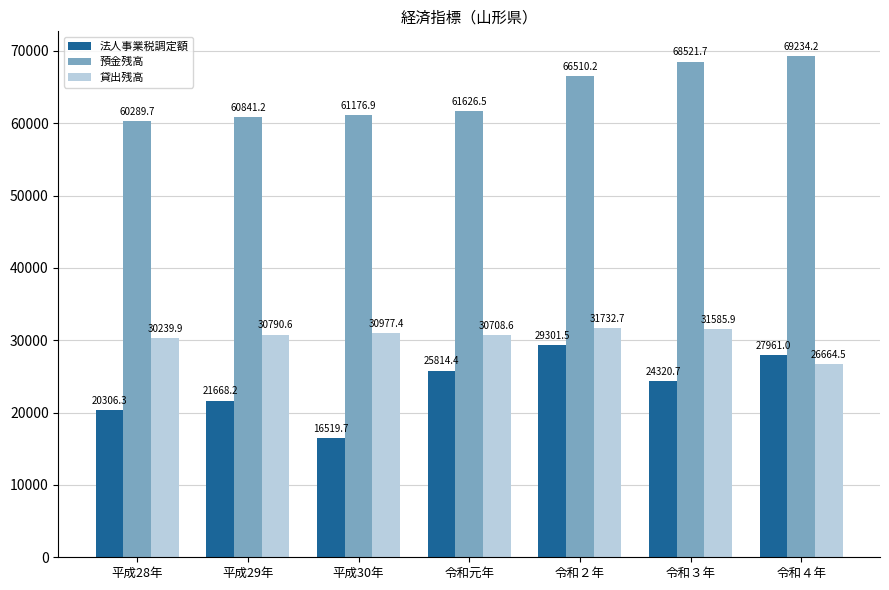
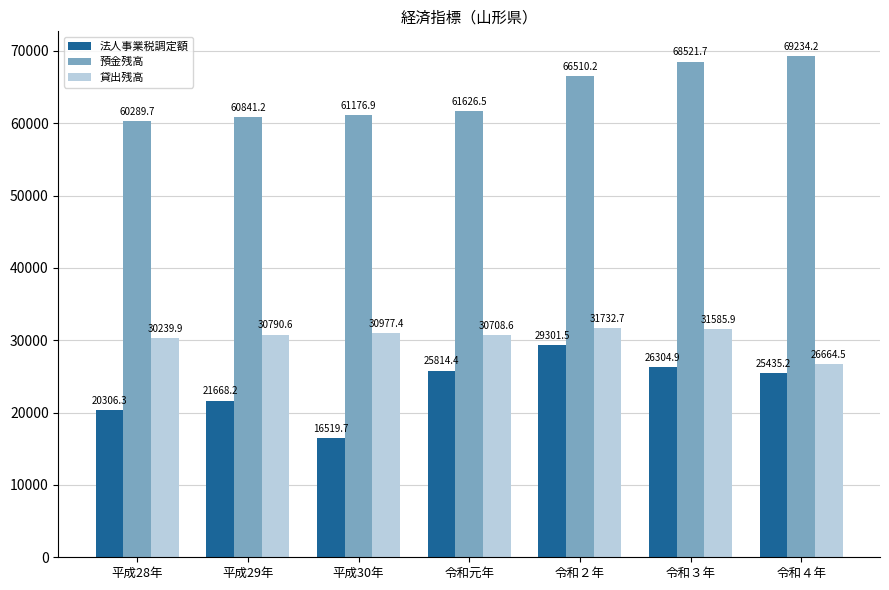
  {
    "法人事業税調定額": {
      "平成28年": 20306.3,
      "平成29年": 21668.2,
      "平成30年": 16519.7,
      "令和元年": 25814.4,
      "令和２年": 29301.5,
-     "令和３年": 24320.7,
-     "令和４年": 27961.0
+     "令和３年": 26304.9,
+     "令和４年": 25435.2
    },
    "預金残高": {
      "平成28年": 60289.7,
      "平成29年": 60841.2,
      "平成30年": 61176.9,
      "令和元年": 61626.5,
      "令和２年": 66510.2,
      "令和３年": 68521.7,
      "令和４年": 69234.2
    },
    "貸出残高": {
      "平成28年": 30239.9,
      "平成29年": 30790.6,
      "平成30年": 30977.4,
      "令和元年": 30708.6,
      "令和２年": 31732.7,
      "令和３年": 31585.9,
      "令和４年": 26664.5
    }
  }
